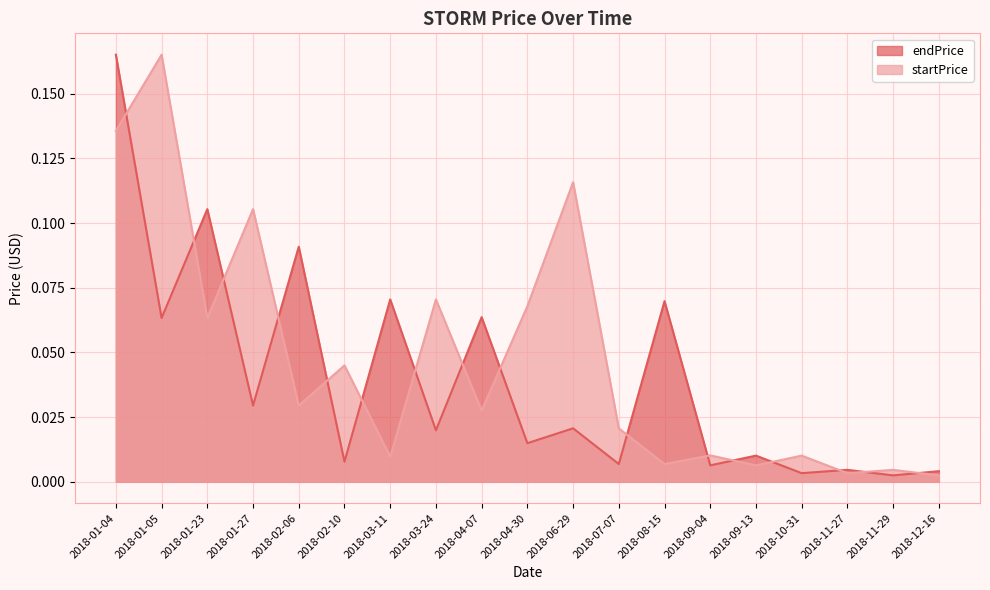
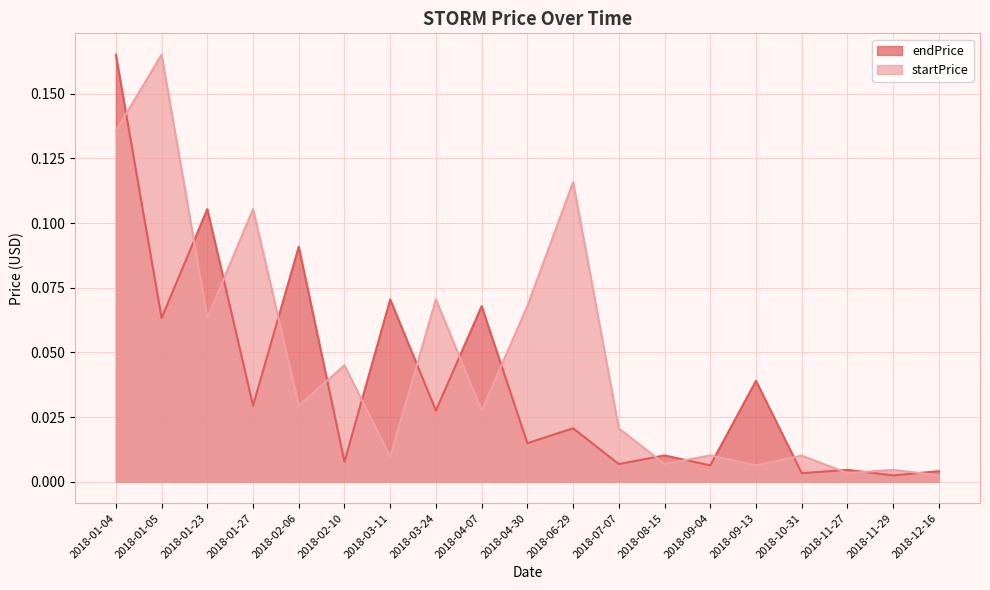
  {
    "endPrice": {
      "2018-01-04": 0.165,
      "2018-01-05": 0.063,
      "2018-01-23": 0.105,
      "2018-01-27": 0.029,
      "2018-02-06": 0.091,
      "2018-02-10": 0.008,
      "2018-03-11": 0.070,
-     "2018-03-24": 0.020,
-     "2018-04-07": 0.064,
+     "2018-03-24": 0.028,
+     "2018-04-07": 0.068,
      "2018-04-30": 0.015,
      "2018-06-29": 0.021,
      "2018-07-07": 0.007,
-     "2018-08-15": 0.070,
+     "2018-08-15": 0.010,
      "2018-09-04": 0.006,
-     "2018-09-13": 0.010,
+     "2018-09-13": 0.039,
      "2018-10-31": 0.003,
      "2018-11-27": 0.005,
      "2018-11-29": 0.002,
      "2018-12-16": 0.004
    },
    "startPrice": {
      "2018-01-04": 0.136,
      "2018-01-05": 0.165,
      "2018-01-23": 0.063,
      "2018-01-27": 0.105,
      "2018-02-06": 0.029,
      "2018-02-10": 0.045,
      "2018-03-11": 0.010,
      "2018-03-24": 0.070,
      "2018-04-07": 0.028,
      "2018-04-30": 0.068,
      "2018-06-29": 0.116,
      "2018-07-07": 0.021,
      "2018-08-15": 0.007,
      "2018-09-04": 0.010,
      "2018-09-13": 0.006,
      "2018-10-31": 0.010,
      "2018-11-27": 0.003,
      "2018-11-29": 0.005,
      "2018-12-16": 0.002
    }
  }
